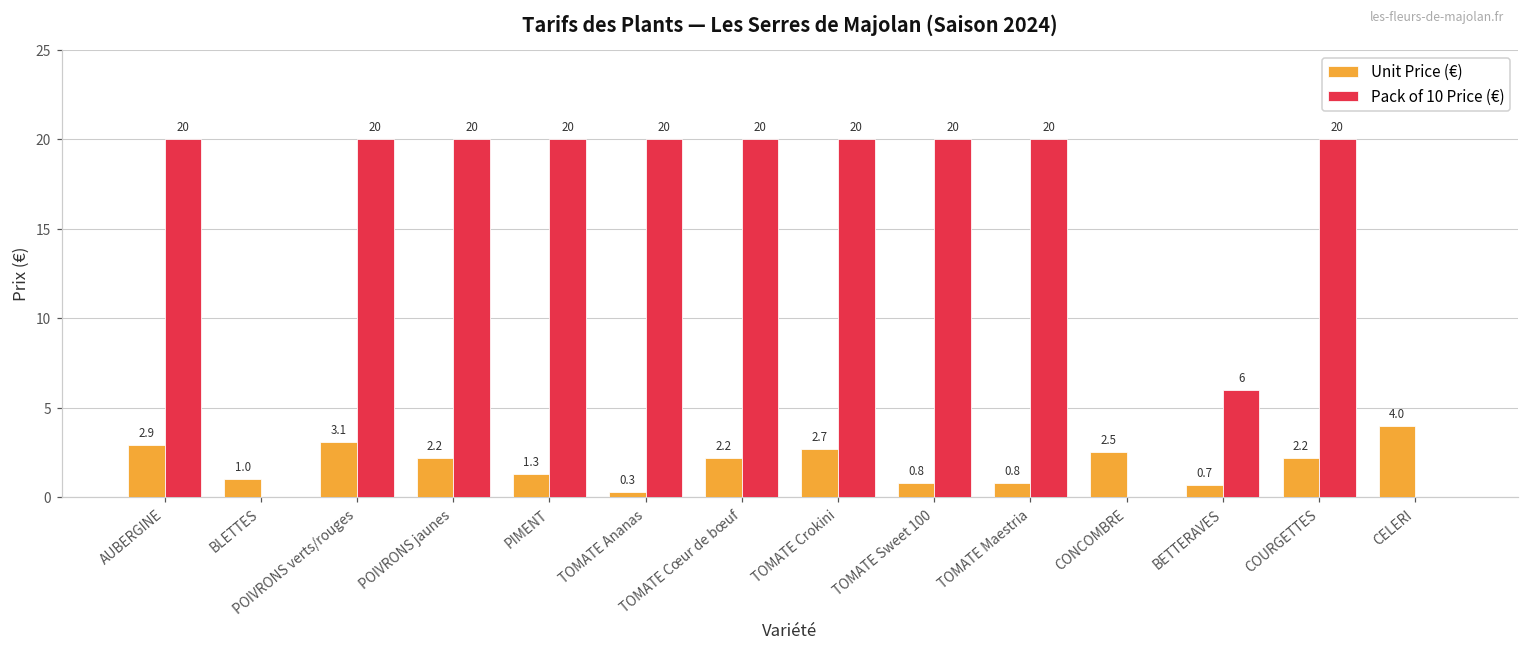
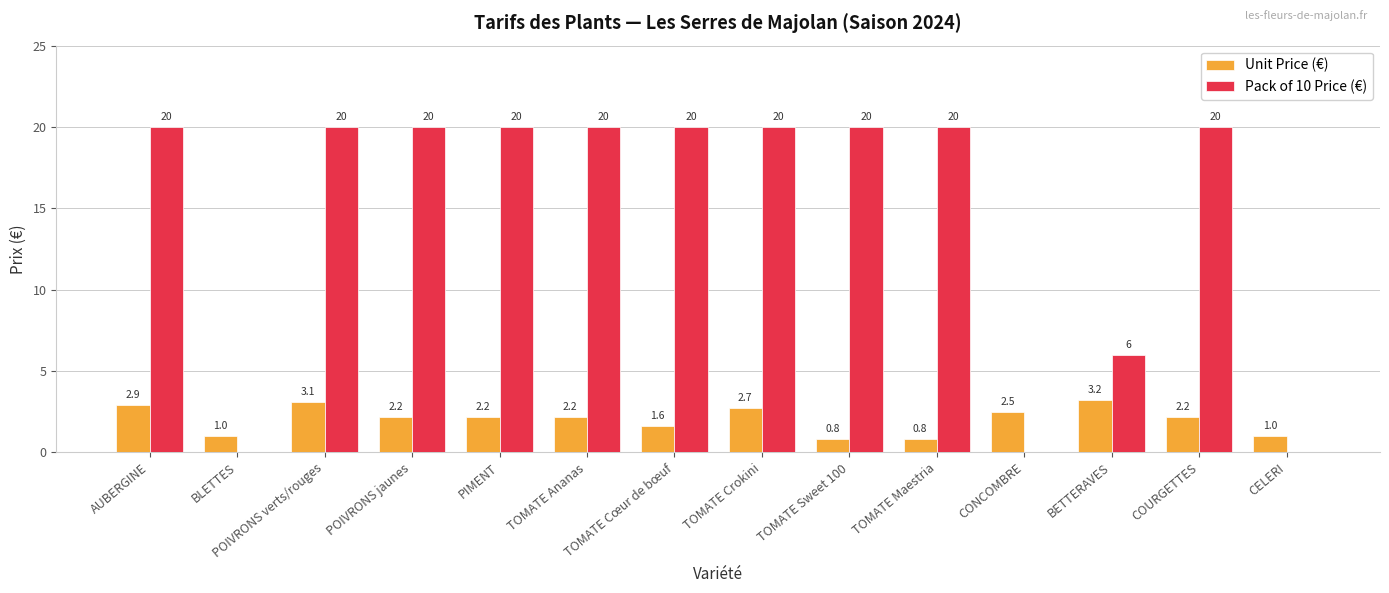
  {
    "Unit Price (€)": {
      "AUBERGINE": 2.9,
      "BLETTES": 1.0,
      "POIVRONS verts/rouges": 3.1,
      "POIVRONS jaunes": 2.2,
-     "PIMENT": 1.3,
-     "TOMATE Ananas": 0.3,
-     "TOMATE Cœur de bœuf": 2.2,
+     "PIMENT": 2.2,
+     "TOMATE Ananas": 2.2,
+     "TOMATE Cœur de bœuf": 1.6,
      "TOMATE Crokini": 2.7,
      "TOMATE Sweet 100": 0.8,
      "TOMATE Maestria": 0.8,
      "CONCOMBRE": 2.5,
-     "BETTERAVES": 0.7,
+     "BETTERAVES": 3.2,
      "COURGETTES": 2.2,
-     "CELERI": 4.0
+     "CELERI": 1.0
    },
    "Pack of 10 Price (€)": {
      "AUBERGINE": 20,
      "POIVRONS verts/rouges": 20,
      "POIVRONS jaunes": 20,
      "PIMENT": 20,
      "TOMATE Ananas": 20,
      "TOMATE Cœur de bœuf": 20,
      "TOMATE Crokini": 20,
      "TOMATE Sweet 100": 20,
      "TOMATE Maestria": 20,
      "BETTERAVES": 6,
      "COURGETTES": 20
    }
  }
